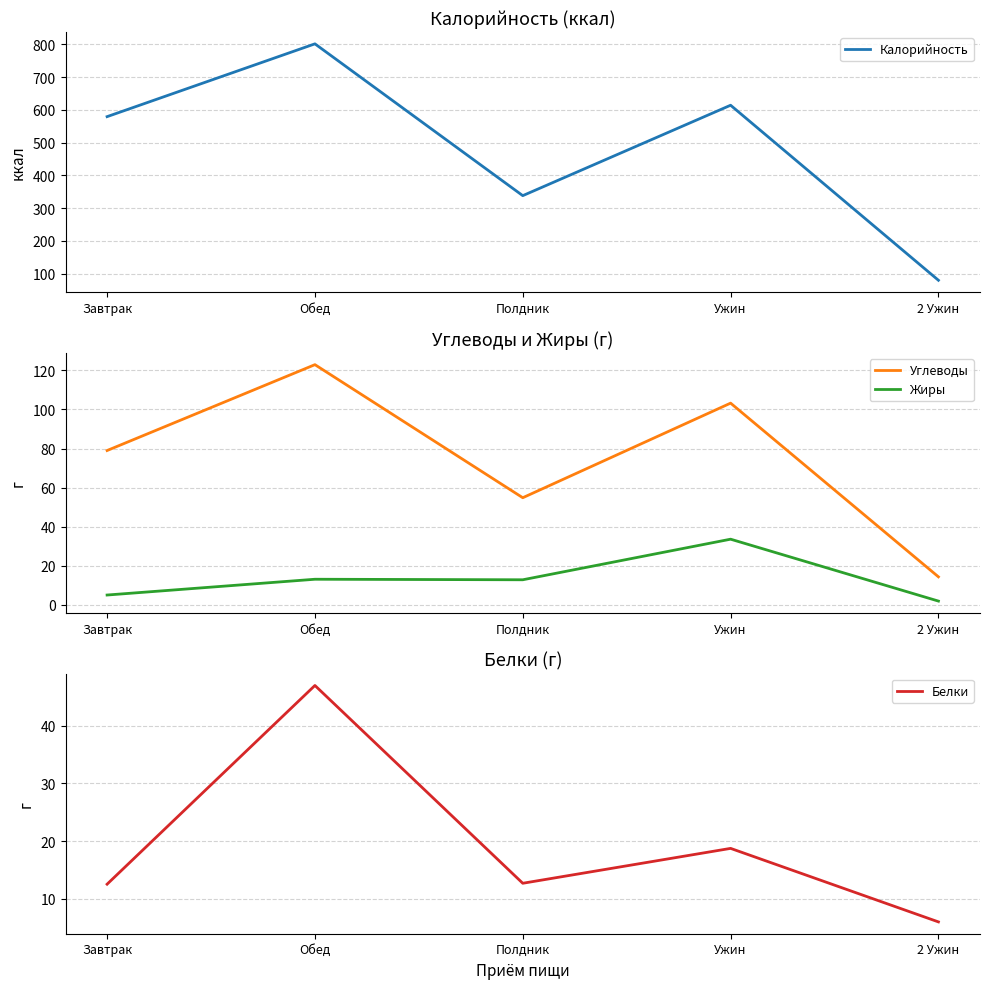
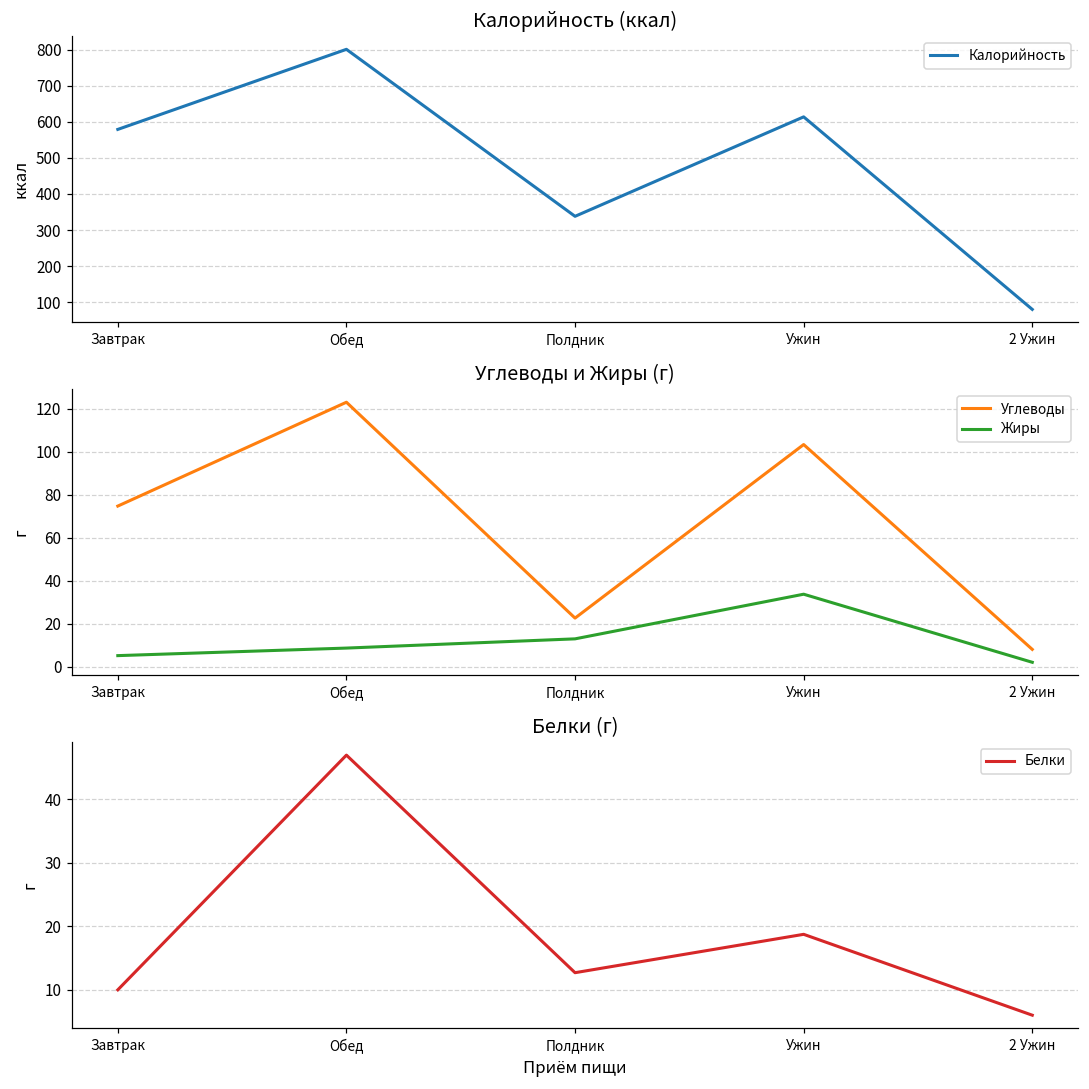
  {
    "Калорийность (ккал)": {
      "Завтрак": 580,
      "Обед": 800,
      "Полдник": 340,
      "Ужин": 610,
      "2 Ужин": 80
    },
    "Углеводы и Жиры (г)": {
      "Углеводы": {
-       "Завтрак": 79,
+       "Завтрак": 75,
        "Обед": 123,
-       "Полдник": 55,
+       "Полдник": 23,
        "Ужин": 103,
-       "2 Ужин": 14
+       "2 Ужин": 8
      },
      "Жиры": {
        "Завтрак": 5,
-       "Обед": 13,
+       "Обед": 9,
        "Полдник": 13,
        "Ужин": 34,
        "2 Ужин": 2
      }
    },
    "Белки (г)": {
-     "Завтрак": 13,
+     "Завтрак": 10,
      "Обед": 47,
      "Полдник": 13,
      "Ужин": 19,
      "2 Ужин": 6
    }
  }
